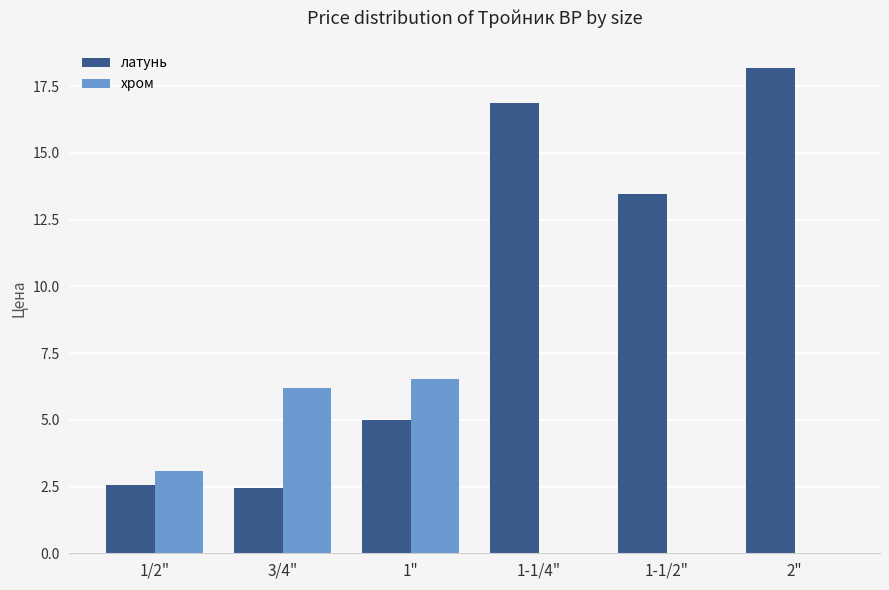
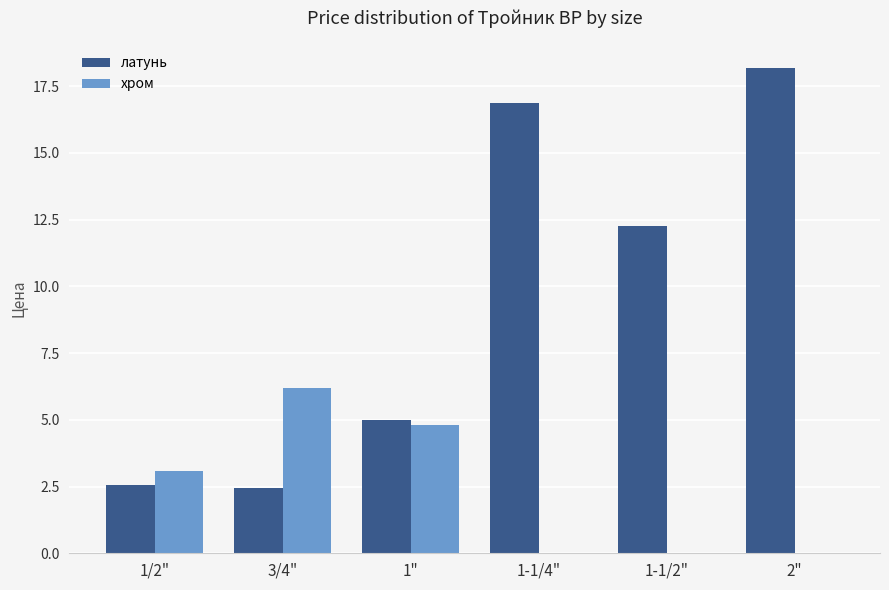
  {
    "латунь": {
      "1/2\"": 2.5,
      "3/4\"": 2.4,
      "1\"": 5.0,
      "1-1/4\"": 16.9,
-     "1-1/2\"": 13.5,
+     "1-1/2\"": 12.2,
      "2\"": 18.2
    },
    "хром": {
      "1/2\"": 3.1,
      "3/4\"": 6.2,
-     "1\"": 6.5,
+     "1\"": 4.8,
      "1-1/4\"": 0.0,
      "1-1/2\"": 0.0,
      "2\"": 0.0
    }
  }
